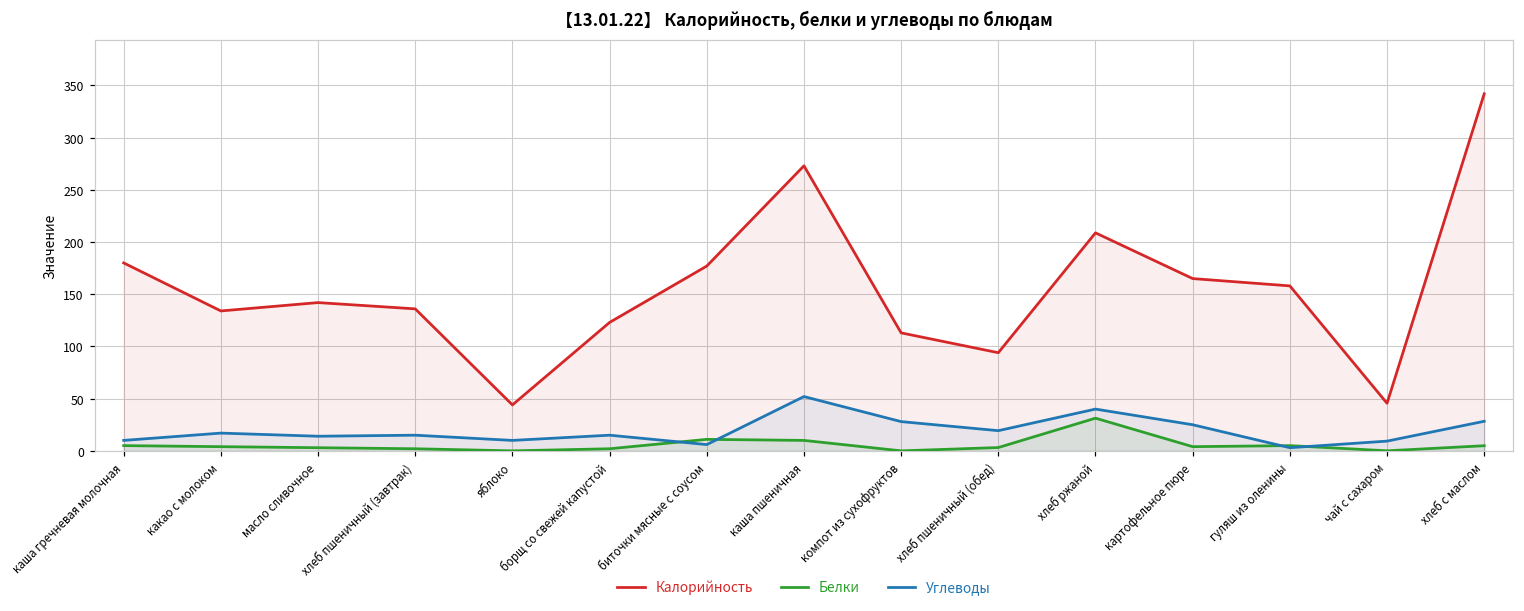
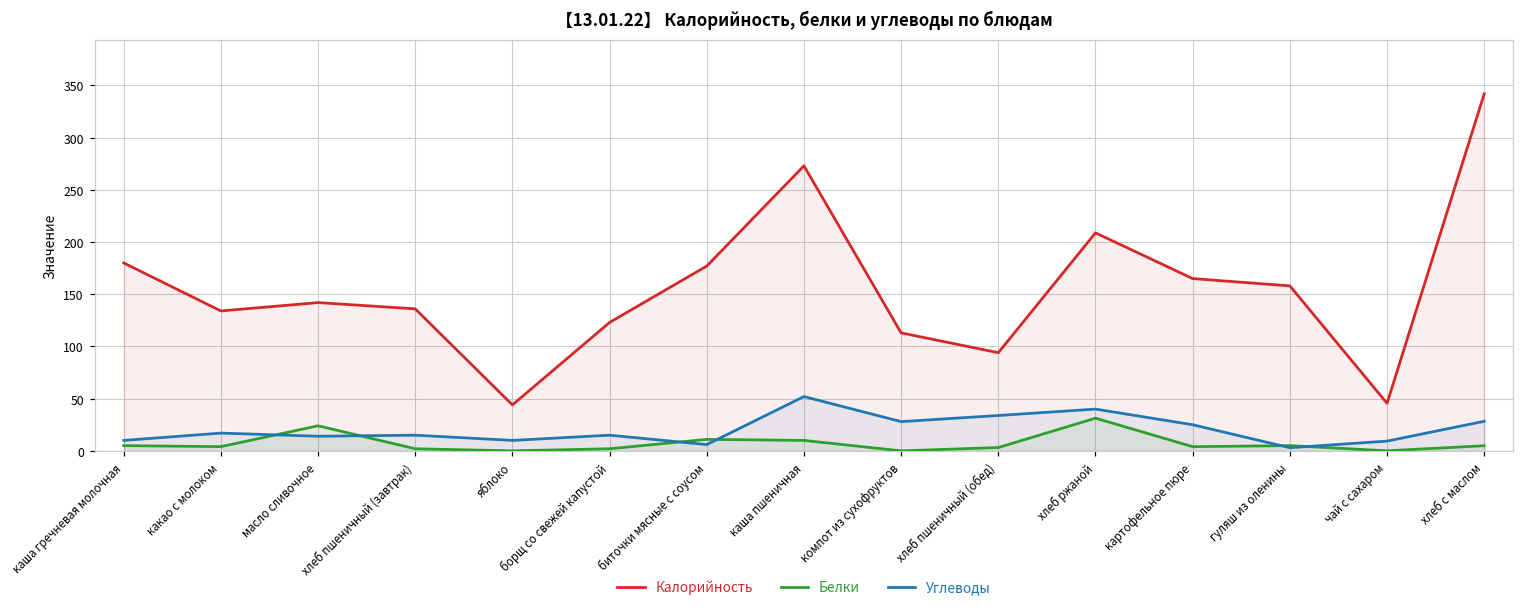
  {
    "Калорийность": {
      "каша гречневая молочная": 180,
      "какао с молоком": 130,
      "масло сливочное": 140,
      "хлеб пшеничный (завтрак)": 140,
      "яблоко": 40,
      "борщ со свежей капустой": 120,
      "биточки мясные с соусом": 180,
      "каша пшеничная": 270,
      "компот из сухофруктов": 110,
      "хлеб пшеничный (обед)": 90,
      "хлеб ржаной": 210,
      "картофельное пюре": 170,
      "гуляш из оленины": 160,
      "чай с сахаром": 50,
      "хлеб с маслом": 340
    },
    "Белки": {
      "каша гречневая молочная": 10,
      "какао с молоком": 0,
-     "масло сливочное": 0,
+     "масло сливочное": 20,
      "хлеб пшеничный (завтрак)": 0,
      "яблоко": 0,
      "борщ со свежей капустой": 0,
      "биточки мясные с соусом": 10,
      "каша пшеничная": 10,
      "компот из сухофруктов": 0,
      "хлеб пшеничный (обед)": 0,
      "хлеб ржаной": 30,
      "картофельное пюре": 0,
      "чай с сахаром": 0,
      "хлеб с маслом": 0
    },
    "Углеводы": {
      "каша гречневая молочная": 10,
      "какао с молоком": 20,
      "масло сливочное": 10,
      "хлеб пшеничный (завтрак)": 20,
      "яблоко": 10,
      "борщ со свежей капустой": 20,
      "биточки мясные с соусом": 10,
      "каша пшеничная": 50,
      "компот из сухофруктов": 30,
-     "хлеб пшеничный (обед)": 20,
+     "хлеб пшеничный (обед)": 30,
      "хлеб ржаной": 40,
      "картофельное пюре": 30,
      "чай с сахаром": 10,
      "хлеб с маслом": 30
    }
  }
